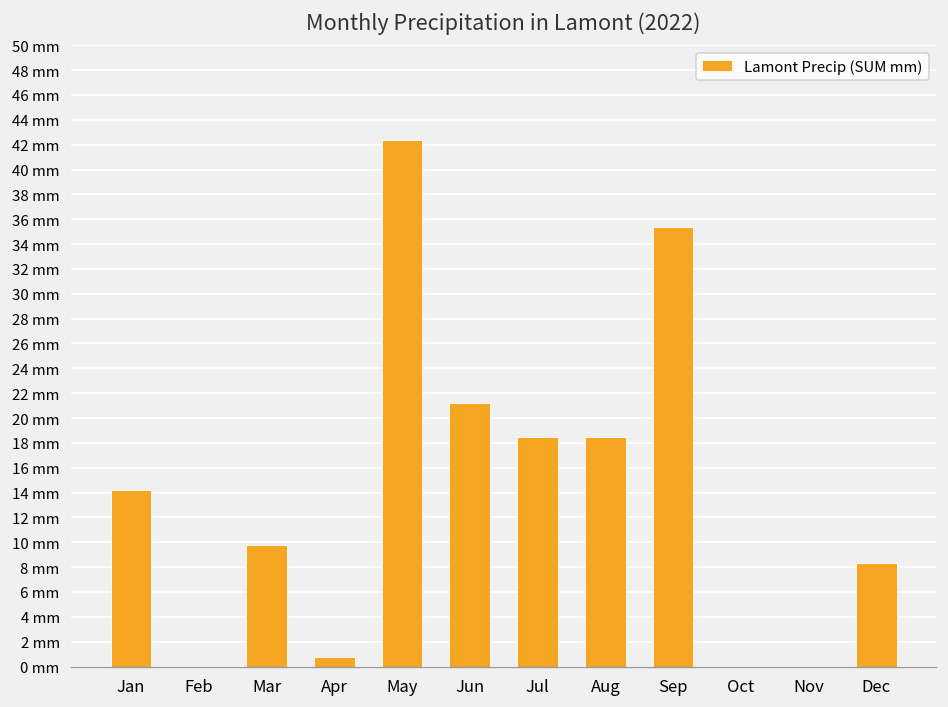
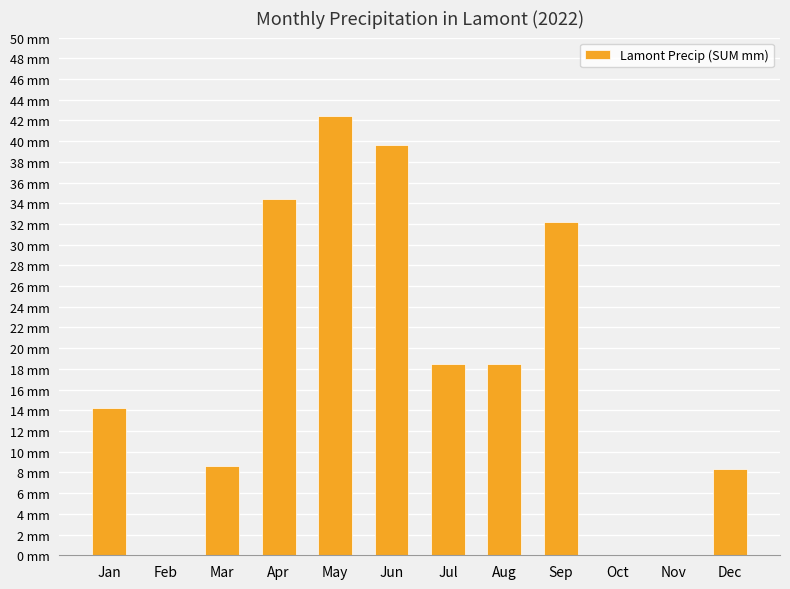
  {
    "Jan": "14.2 mm",
    "Feb": "0.0 mm",
-   "Mar": "9.8 mm",
-   "Apr": "0.8 mm",
+   "Mar": "8.6 mm",
+   "Apr": "34.4 mm",
    "May": "42.4 mm",
-   "Jun": "21.2 mm",
+   "Jun": "39.6 mm",
    "Jul": "18.5 mm",
    "Aug": "18.5 mm",
-   "Sep": "35.4 mm",
+   "Sep": "32.2 mm",
    "Oct": "0.0 mm",
    "Nov": "0.0 mm",
    "Dec": "8.3 mm"
  }
